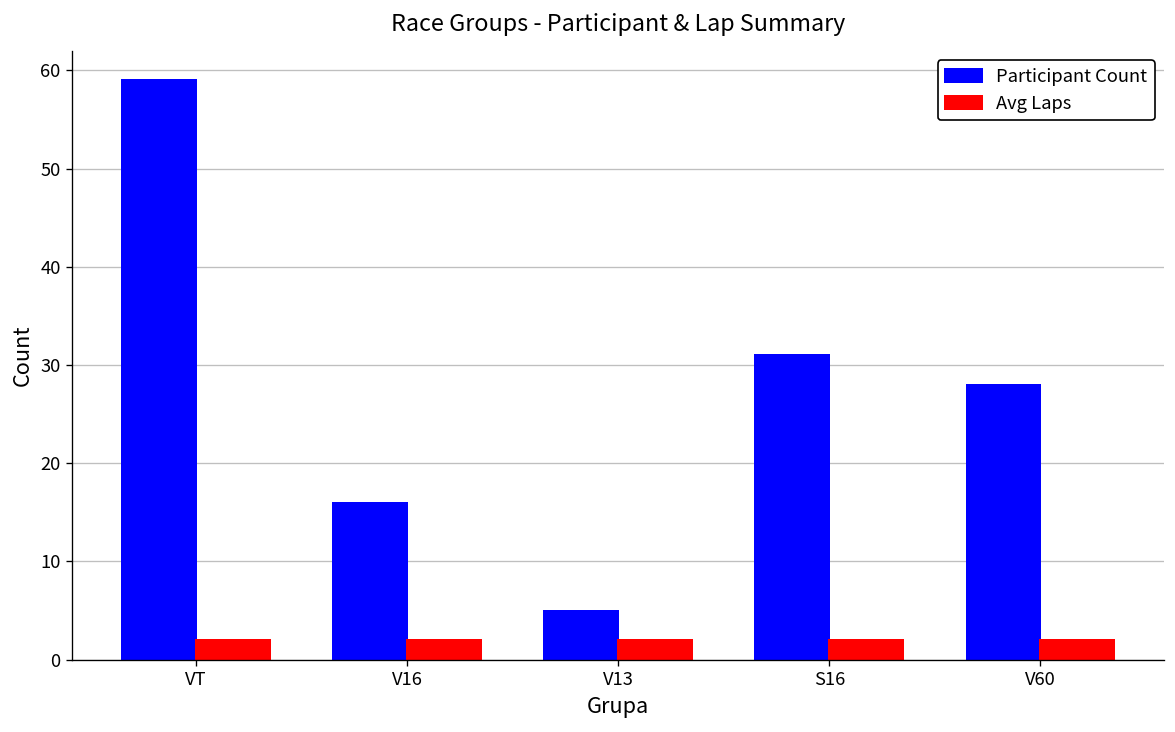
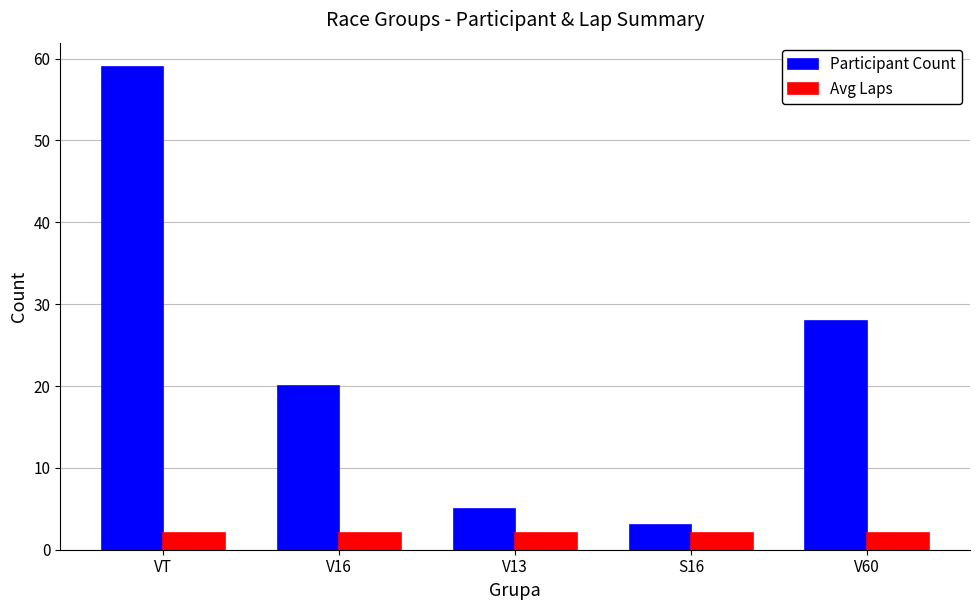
  {
    "Participant Count": {
      "VT": 59,
-     "V16": 16,
+     "V16": 20,
      "V13": 5,
-     "S16": 31,
+     "S16": 3,
      "V60": 28
    },
    "Avg Laps": {
      "VT": 2,
      "V16": 2,
      "V13": 2,
      "S16": 2,
      "V60": 2
    }
  }
